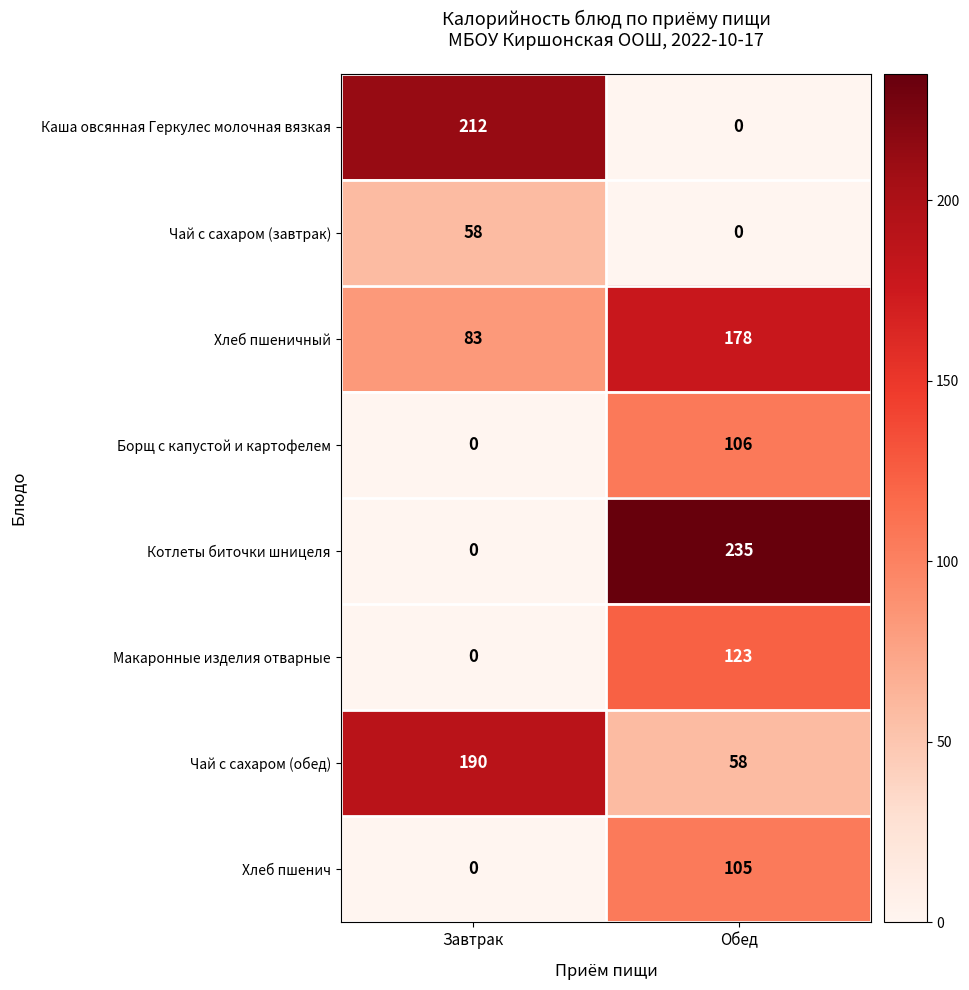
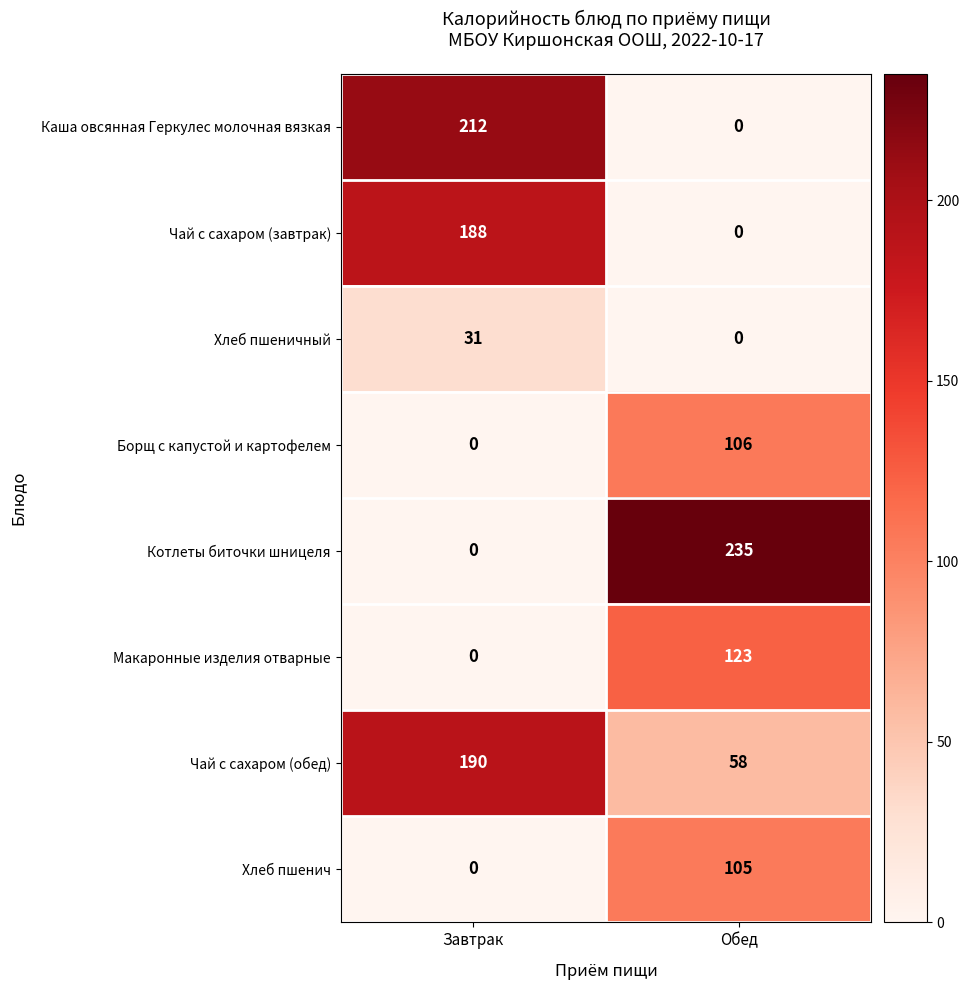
  {
    "Каша овсянная Геркулес молочная вязкая": {
      "Завтрак": 212,
      "Обед": 0
    },
    "Чай с сахаром (завтрак)": {
-     "Завтрак": 58,
+     "Завтрак": 188,
      "Обед": 0
    },
    "Хлеб пшеничный": {
-     "Завтрак": 83,
-     "Обед": 178
+     "Завтрак": 31,
+     "Обед": 0
    },
    "Борщ с капустой и картофелем": {
      "Завтрак": 0,
      "Обед": 106
    },
    "Котлеты биточки шницеля": {
      "Завтрак": 0,
      "Обед": 235
    },
    "Макаронные изделия отварные": {
      "Завтрак": 0,
      "Обед": 123
    },
    "Чай с сахаром (обед)": {
      "Завтрак": 190,
      "Обед": 58
    },
    "Хлеб пшенич": {
      "Завтрак": 0,
      "Обед": 105
    }
  }
